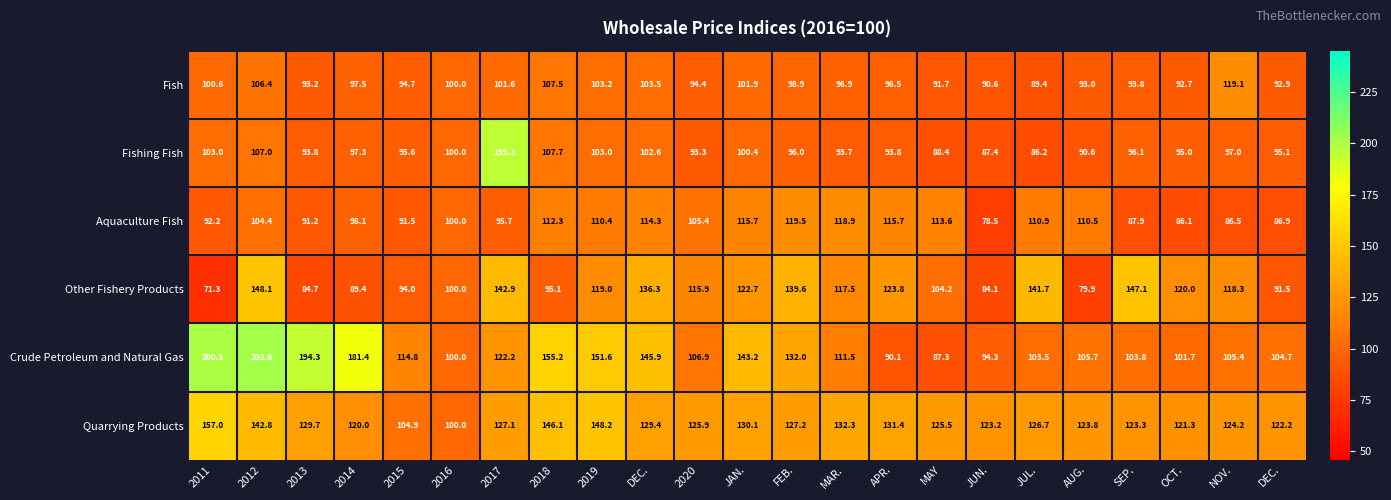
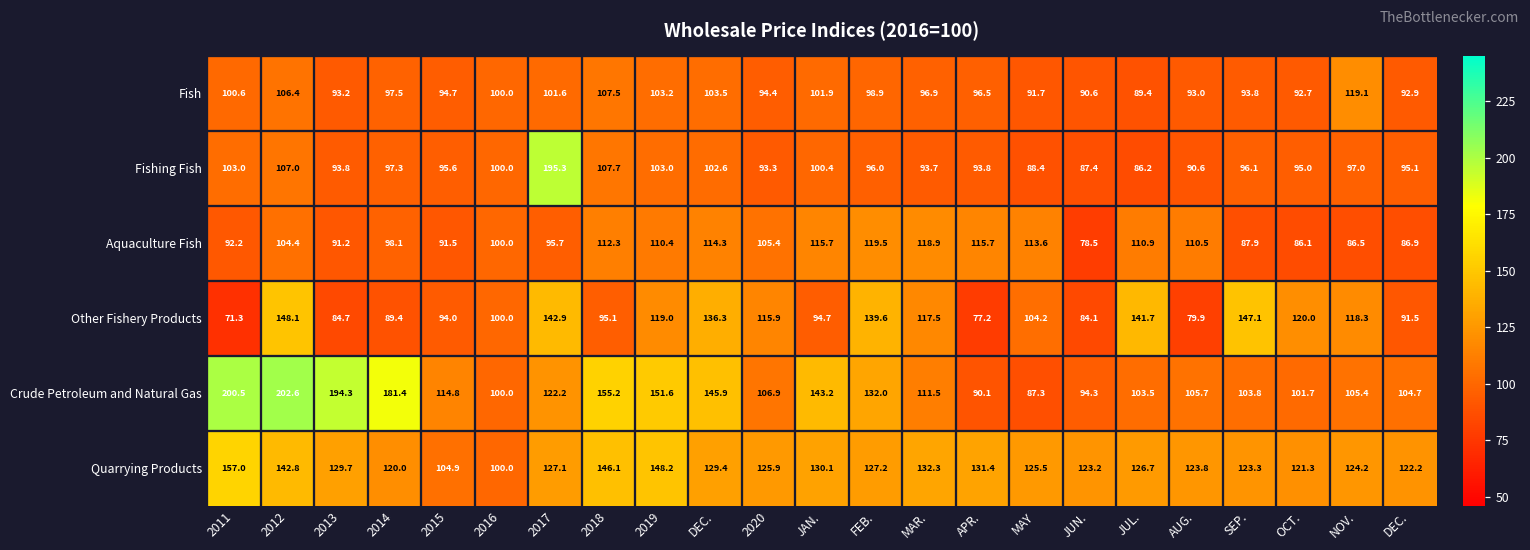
  {
    "Fish": {
      "2011": 100.6,
      "2012": 106.4,
      "2013": 93.2,
      "2014": 97.5,
      "2015": 94.7,
      "2016": 100.0,
      "2017": 101.6,
      "2018": 107.5,
      "2019": 103.2,
      "2020": 94.4,
      "JAN.": 101.9,
      "FEB.": 98.9,
      "MAR.": 96.9,
      "APR.": 96.5,
      "MAY": 91.7,
      "JUN.": 90.6,
      "JUL.": 89.4,
      "AUG.": 93.0,
      "SEP.": 93.8,
      "OCT.": 92.7,
      "NOV.": 119.1
    },
    "Fishing Fish": {
      "2011": 103.0,
      "2012": 107.0,
      "2013": 93.8,
      "2014": 97.3,
      "2015": 95.6,
      "2016": 100.0,
      "2017": 195.3,
      "2018": 107.7,
      "2019": 103.0,
      "2020": 93.3,
      "JAN.": 100.4,
      "FEB.": 96.0,
      "MAR.": 93.7,
      "APR.": 93.8,
      "MAY": 88.4,
      "JUN.": 87.4,
      "JUL.": 86.2,
      "AUG.": 90.6,
      "SEP.": 96.1,
      "OCT.": 95.0,
      "NOV.": 97.0
    },
    "Aquaculture Fish": {
      "2011": 92.2,
      "2012": 104.4,
      "2013": 91.2,
      "2014": 98.1,
      "2015": 91.5,
      "2016": 100.0,
      "2017": 95.7,
      "2018": 112.3,
      "2019": 110.4,
      "2020": 105.4,
      "JAN.": 115.7,
      "FEB.": 119.5,
      "MAR.": 118.9,
      "APR.": 115.7,
      "MAY": 113.6,
      "JUN.": 78.5,
      "JUL.": 110.9,
      "AUG.": 110.5,
      "SEP.": 87.9,
      "OCT.": 86.1,
      "NOV.": 86.5
    },
    "Other Fishery Products": {
      "2011": 71.3,
      "2012": 148.1,
      "2013": 84.7,
      "2014": 89.4,
      "2015": 94.0,
      "2016": 100.0,
      "2017": 142.9,
      "2018": 95.1,
      "2019": 119.0,
      "2020": 115.9,
-     "JAN.": 122.7,
+     "JAN.": 94.7,
      "FEB.": 139.6,
      "MAR.": 117.5,
-     "APR.": 123.8,
+     "APR.": 77.2,
      "MAY": 104.2,
      "JUN.": 84.1,
      "JUL.": 141.7,
      "AUG.": 79.9,
      "SEP.": 147.1,
      "OCT.": 120.0,
      "NOV.": 118.3
    },
    "Crude Petroleum and Natural Gas": {
      "2011": 200.5,
      "2012": 202.6,
      "2013": 194.3,
      "2014": 181.4,
      "2015": 114.8,
      "2016": 100.0,
      "2017": 122.2,
      "2018": 155.2,
      "2019": 151.6,
      "2020": 106.9,
      "JAN.": 143.2,
      "FEB.": 132.0,
      "MAR.": 111.5,
      "APR.": 90.1,
      "MAY": 87.3,
      "JUN.": 94.3,
      "JUL.": 103.5,
      "AUG.": 105.7,
      "SEP.": 103.8,
      "OCT.": 101.7,
      "NOV.": 105.4
    },
    "Quarrying Products": {
      "2011": 157.0,
      "2012": 142.8,
      "2013": 129.7,
      "2014": 120.0,
      "2015": 104.9,
      "2016": 100.0,
      "2017": 127.1,
      "2018": 146.1,
      "2019": 148.2,
      "2020": 125.9,
      "JAN.": 130.1,
      "FEB.": 127.2,
      "MAR.": 132.3,
      "APR.": 131.4,
      "MAY": 125.5,
      "JUN.": 123.2,
      "JUL.": 126.7,
      "AUG.": 123.8,
      "SEP.": 123.3,
      "OCT.": 121.3,
      "NOV.": 124.2
    }
  }
